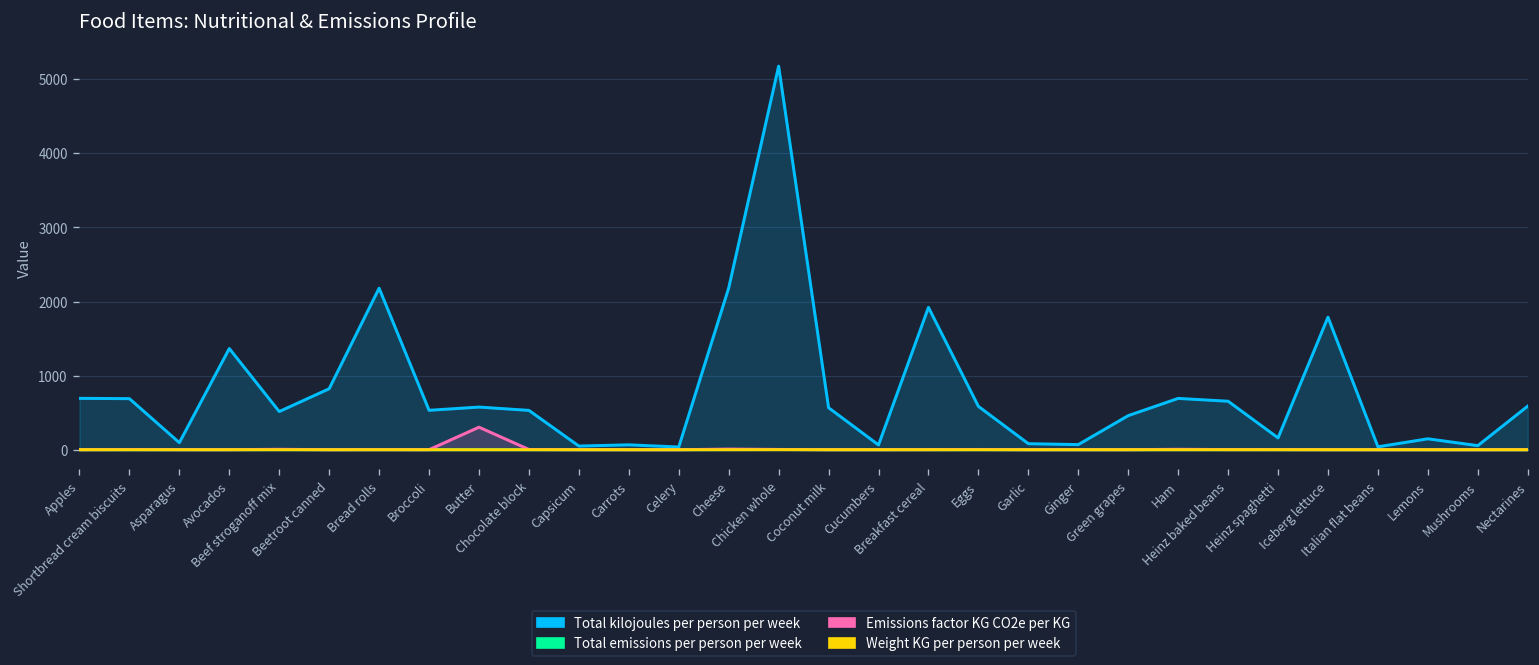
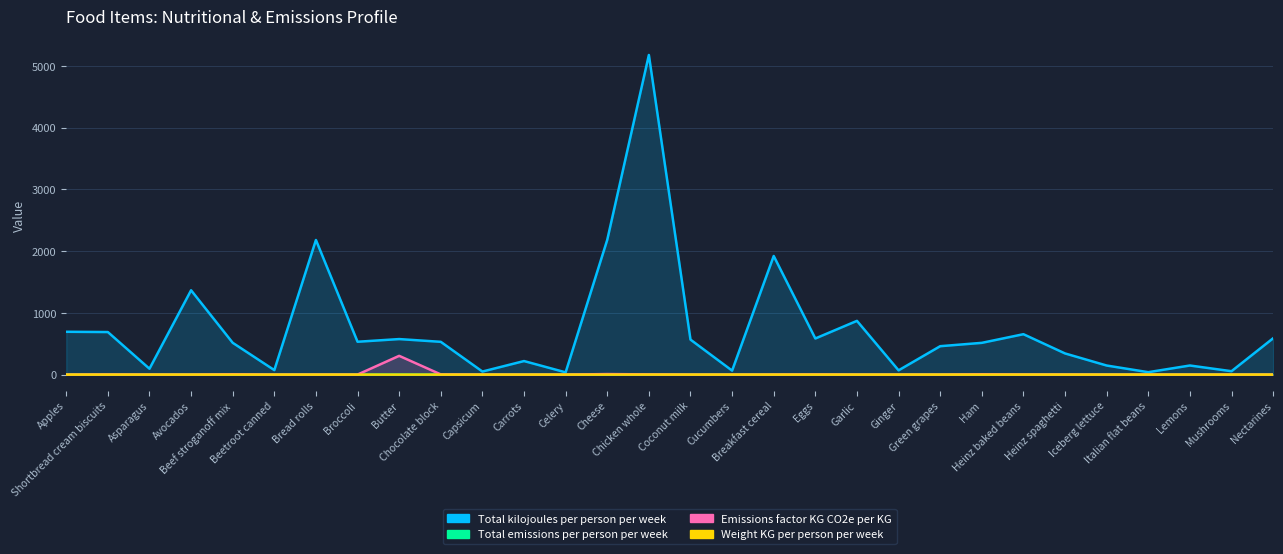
  {
    "Total kilojoules per person per week": {
      "Apples": 700,
      "Shortbread cream biscuits": 700,
      "Asparagus": 100,
      "Avocados": 1400,
      "Beef stroganoff mix": 500,
-     "Beetroot canned": 800,
+     "Beetroot canned": 100,
      "Bread rolls": 2200,
      "Broccoli": 500,
      "Butter": 600,
      "Chocolate block": 500,
      "Capsicum": 0,
-     "Carrots": 100,
+     "Carrots": 200,
      "Cheese": 2200,
      "Chicken whole": 5200,
      "Coconut milk": 600,
      "Cucumbers": 100,
      "Breakfast cereal": 1900,
      "Eggs": 600,
-     "Garlic": 100,
+     "Garlic": 900,
      "Ginger": 100,
      "Green grapes": 500,
-     "Ham": 700,
+     "Ham": 500,
      "Heinz baked beans": 700,
-     "Heinz spaghetti": 200,
-     "Iceberg lettuce": 1800,
+     "Heinz spaghetti": 300,
+     "Iceberg lettuce": 100,
      "Lemons": 100,
      "Mushrooms": 100,
      "Nectarines": 600
    }
  }
